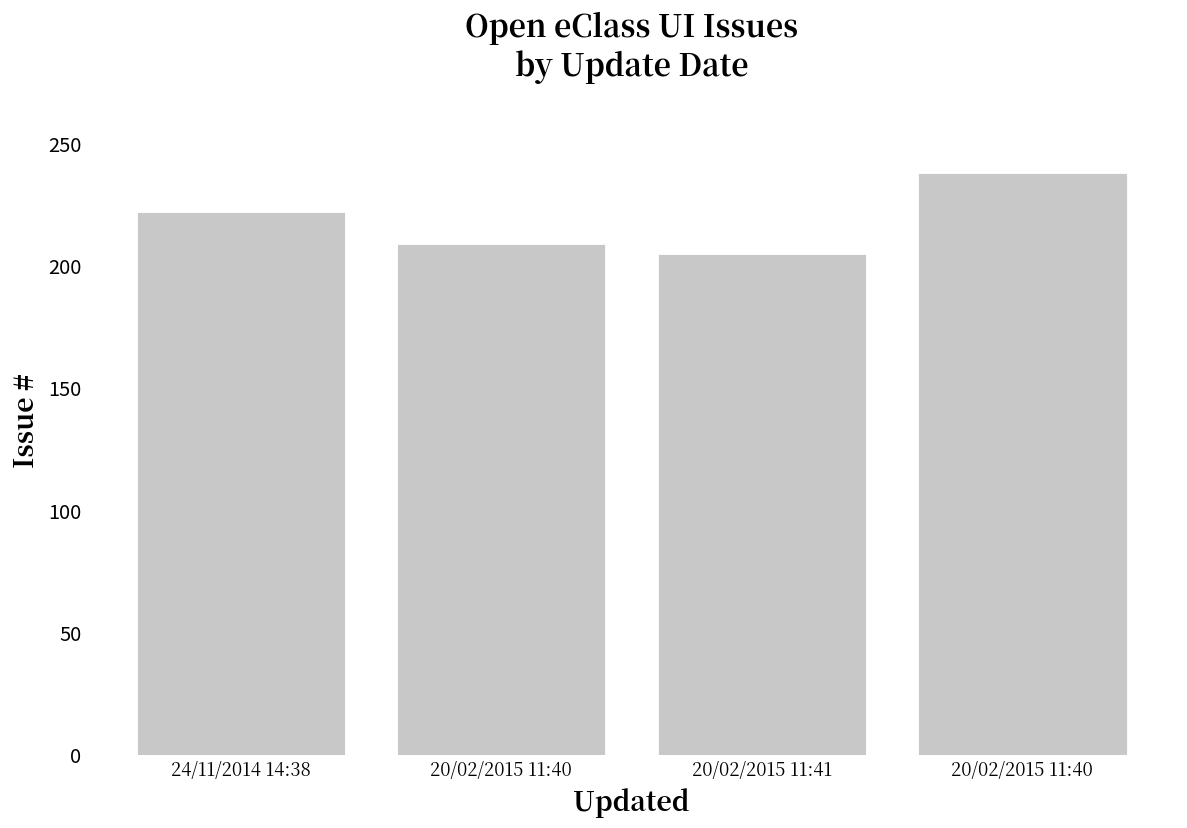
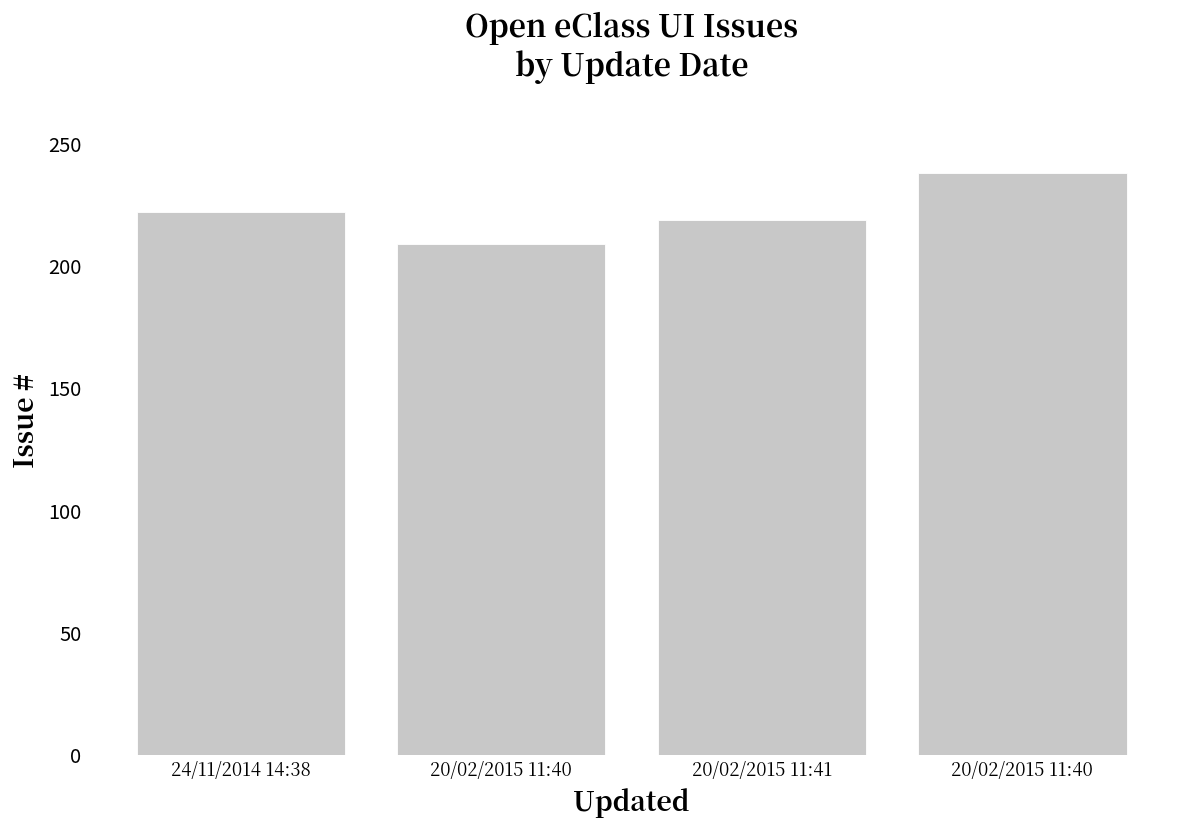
  {
    "24/11/2014 14:38": 222,
-   "20/02/2015 11:41": 205
+   "20/02/2015 11:41": 219
  }
